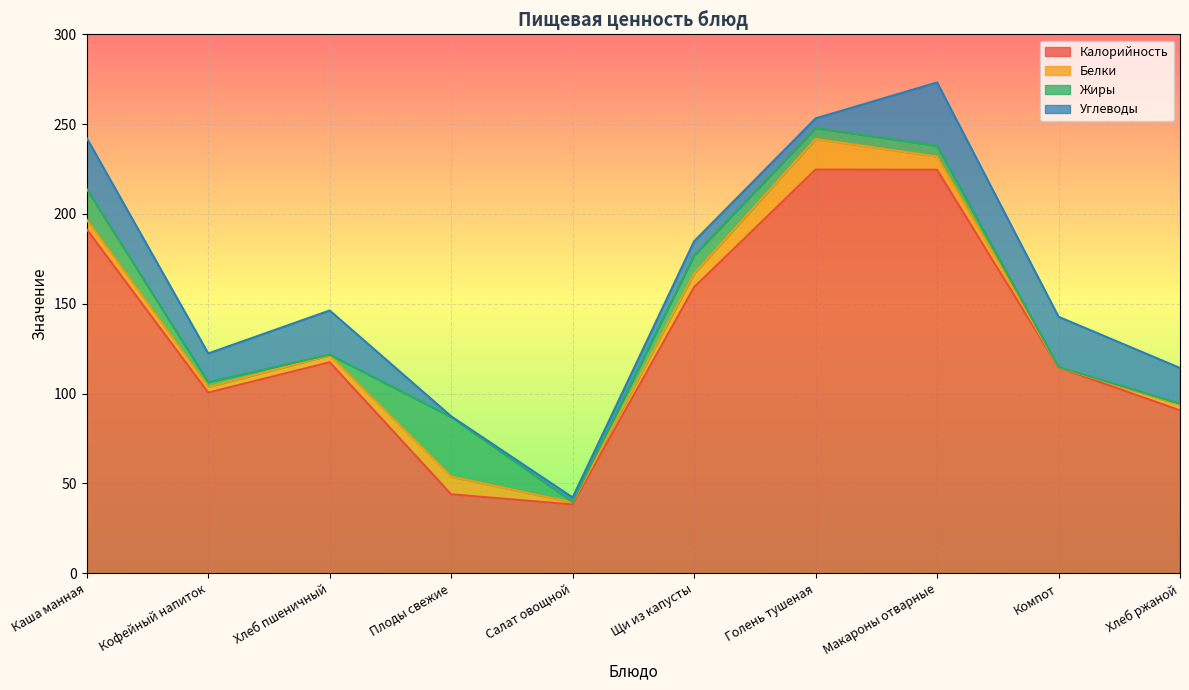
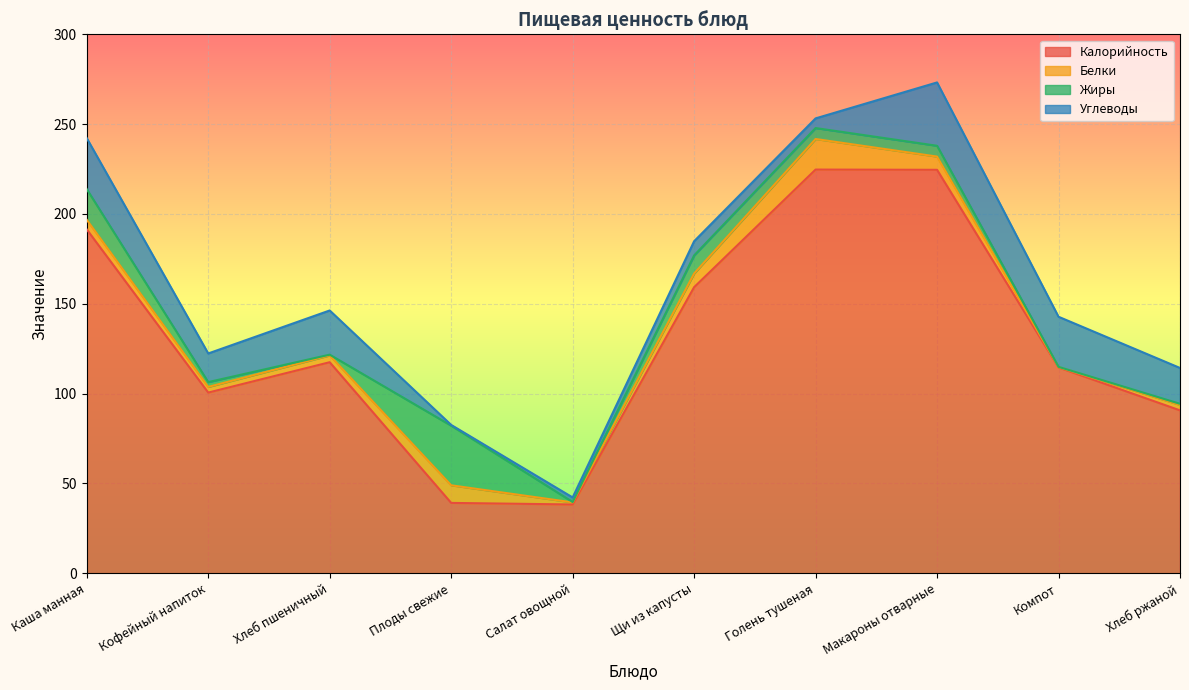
  {
    "Калорийность": {
      "Каша манная": 191,
      "Кофейный напиток": 101,
      "Хлеб пшеничный": 118,
-     "Плоды свежие": 44,
+     "Плоды свежие": 39,
      "Щи из капусты": 159,
      "Голень тушеная": 225,
      "Макароны отварные": 225,
      "Хлеб ржаной": 91
    },
    "Белки": {
      "Каша манная": 5,
      "Кофейный напиток": 3,
      "Плоды свежие": 10,
      "Щи из капусты": 8,
      "Голень тушеная": 17,
      "Макароны отварные": 7
    },
    "Жиры": {
      "Каша манная": 17,
      "Кофейный напиток": 3,
      "Щи из капусты": 10,
      "Голень тушеная": 6,
      "Макароны отварные": 6
    },
    "Углеводы": {
      "Каша манная": 28,
      "Кофейный напиток": 16,
      "Хлеб пшеничный": 25,
      "Салат овощной": 3,
      "Щи из капусты": 8,
      "Голень тушеная": 5,
      "Макароны отварные": 35,
      "Компот": 28,
      "Хлеб ржаной": 20
    }
  }
